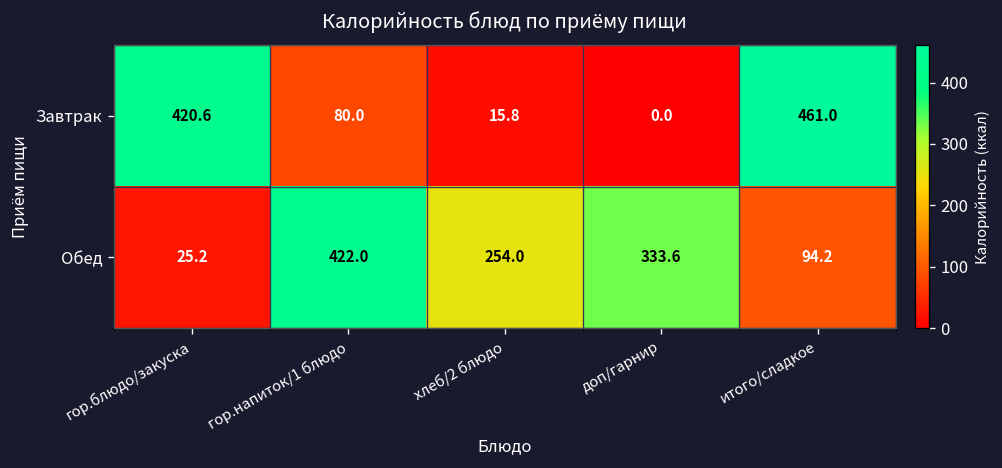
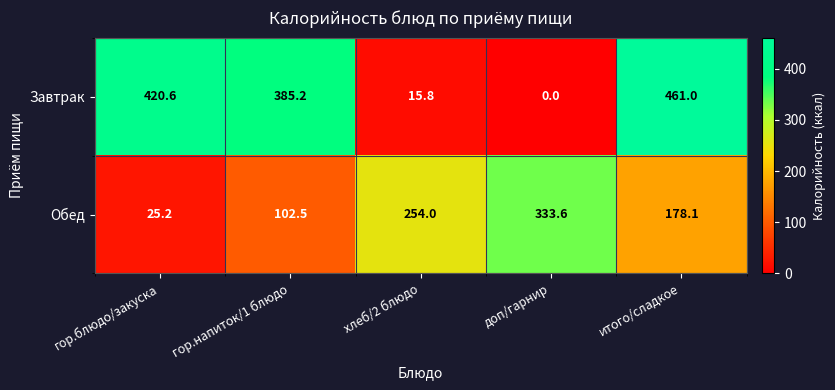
  {
    "Завтрак": {
      "гор.блюдо/закуска": 420.6,
-     "гор.напиток/1 блюдо": 80.0,
+     "гор.напиток/1 блюдо": 385.2,
      "хлеб/2 блюдо": 15.8,
      "доп/гарнир": 0.0,
      "итого/сладкое": 461.0
    },
    "Обед": {
      "гор.блюдо/закуска": 25.2,
-     "гор.напиток/1 блюдо": 422.0,
+     "гор.напиток/1 блюдо": 102.5,
      "хлеб/2 блюдо": 254.0,
      "доп/гарнир": 333.6,
-     "итого/сладкое": 94.2
+     "итого/сладкое": 178.1
    }
  }
